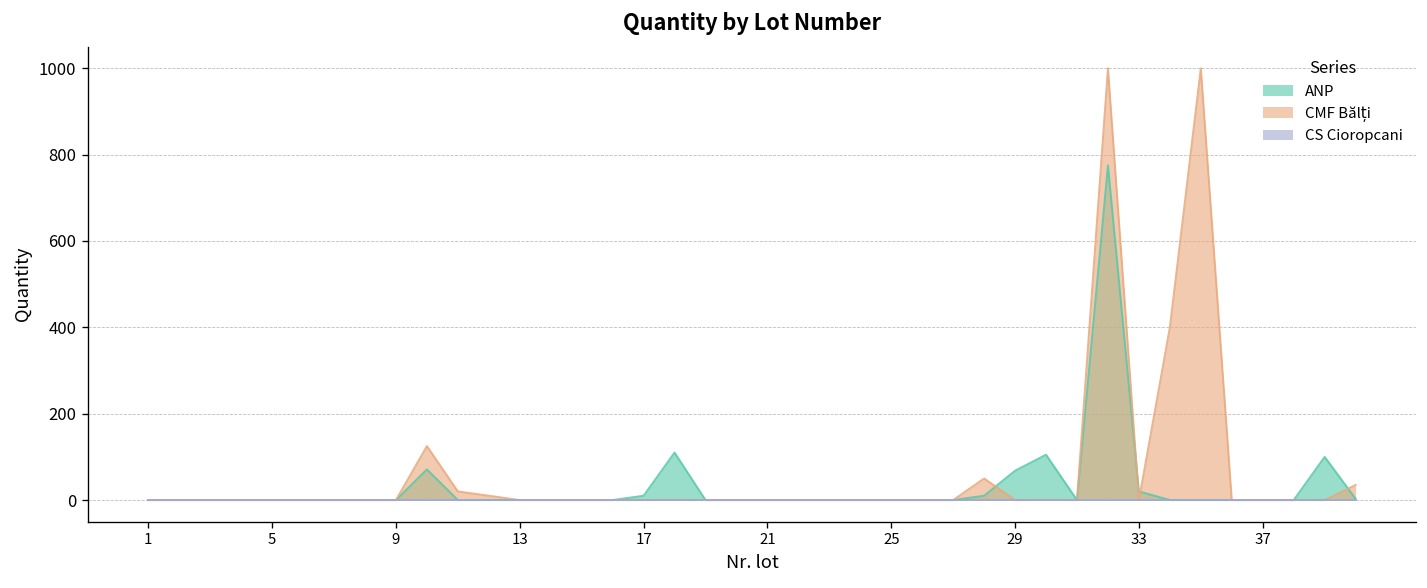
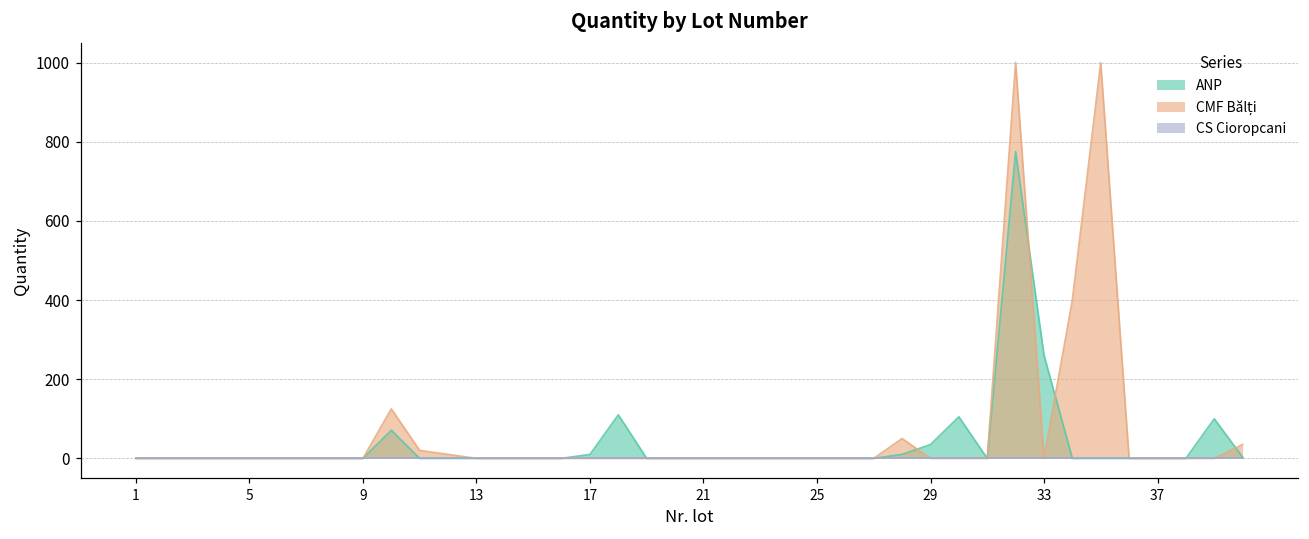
  {
    "ANP": {
      "17": 10,
-     "29": 70,
-     "33": 20
+     "29": 40,
+     "33": 260
    }
  }
